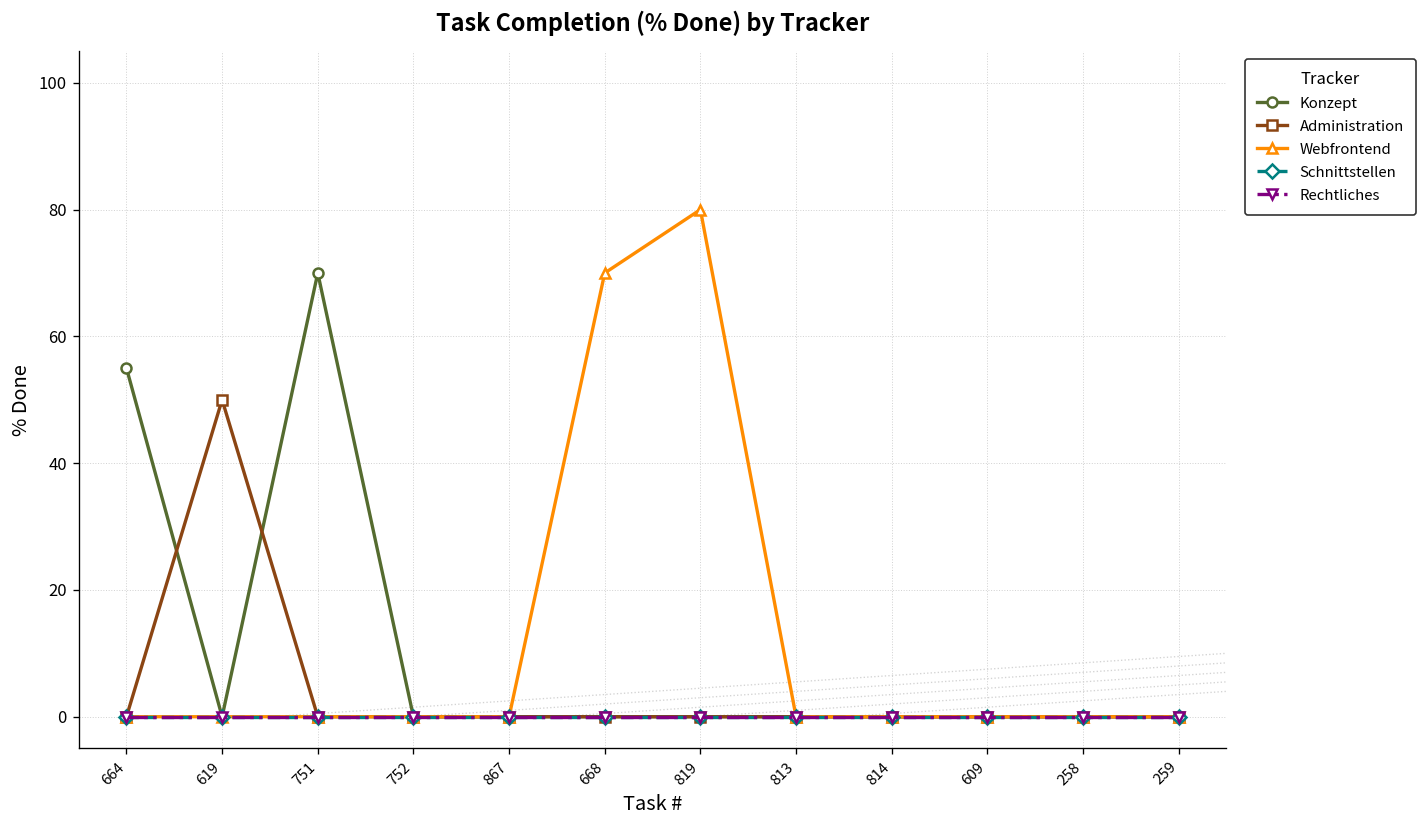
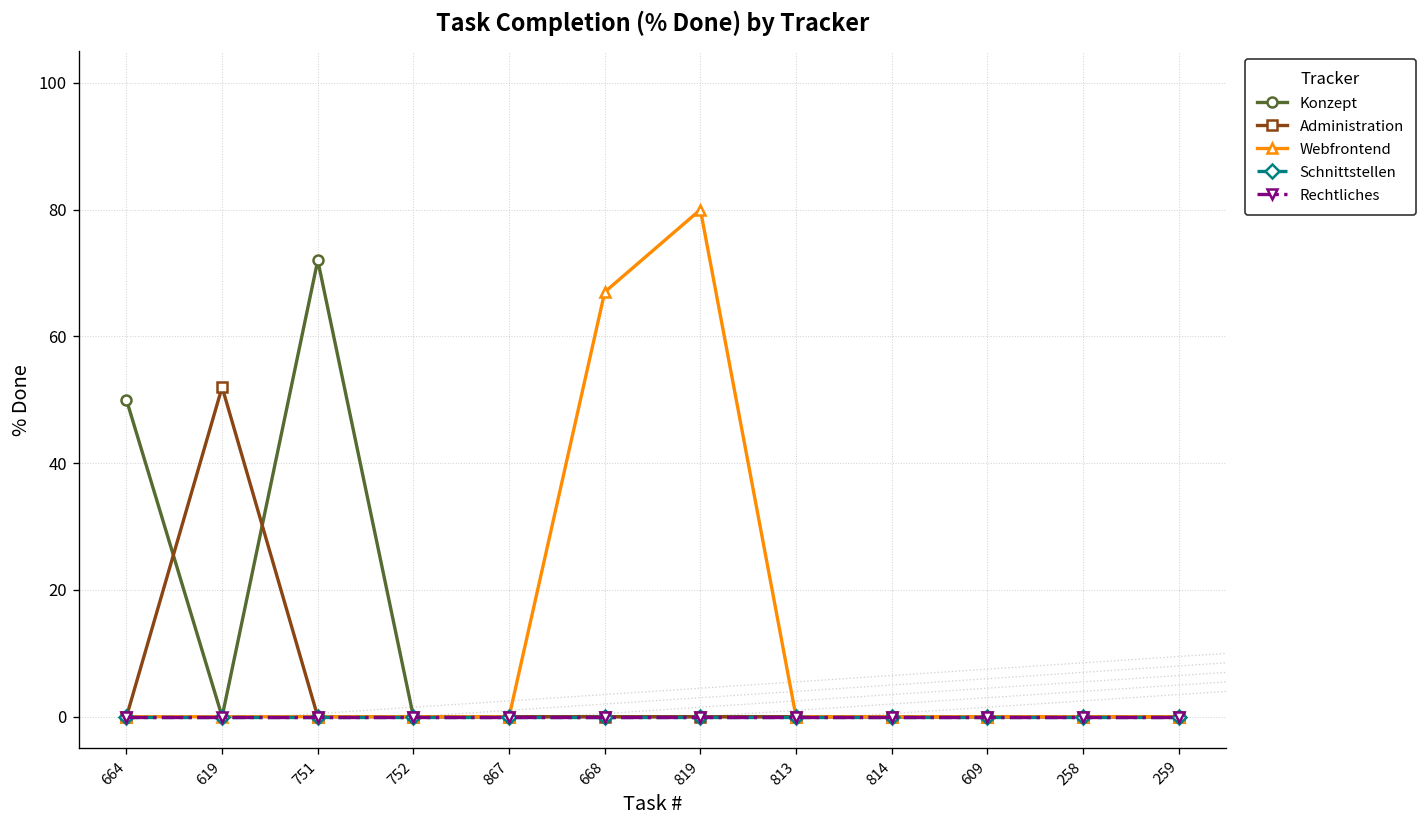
  {
    "Konzept": {
-     "664": 55,
-     "751": 70
+     "664": 50,
+     "751": 72
    },
    "Administration": {
-     "619": 50
+     "619": 52
    },
    "Webfrontend": {
-     "668": 70,
+     "668": 67,
      "819": 80
    }
  }
